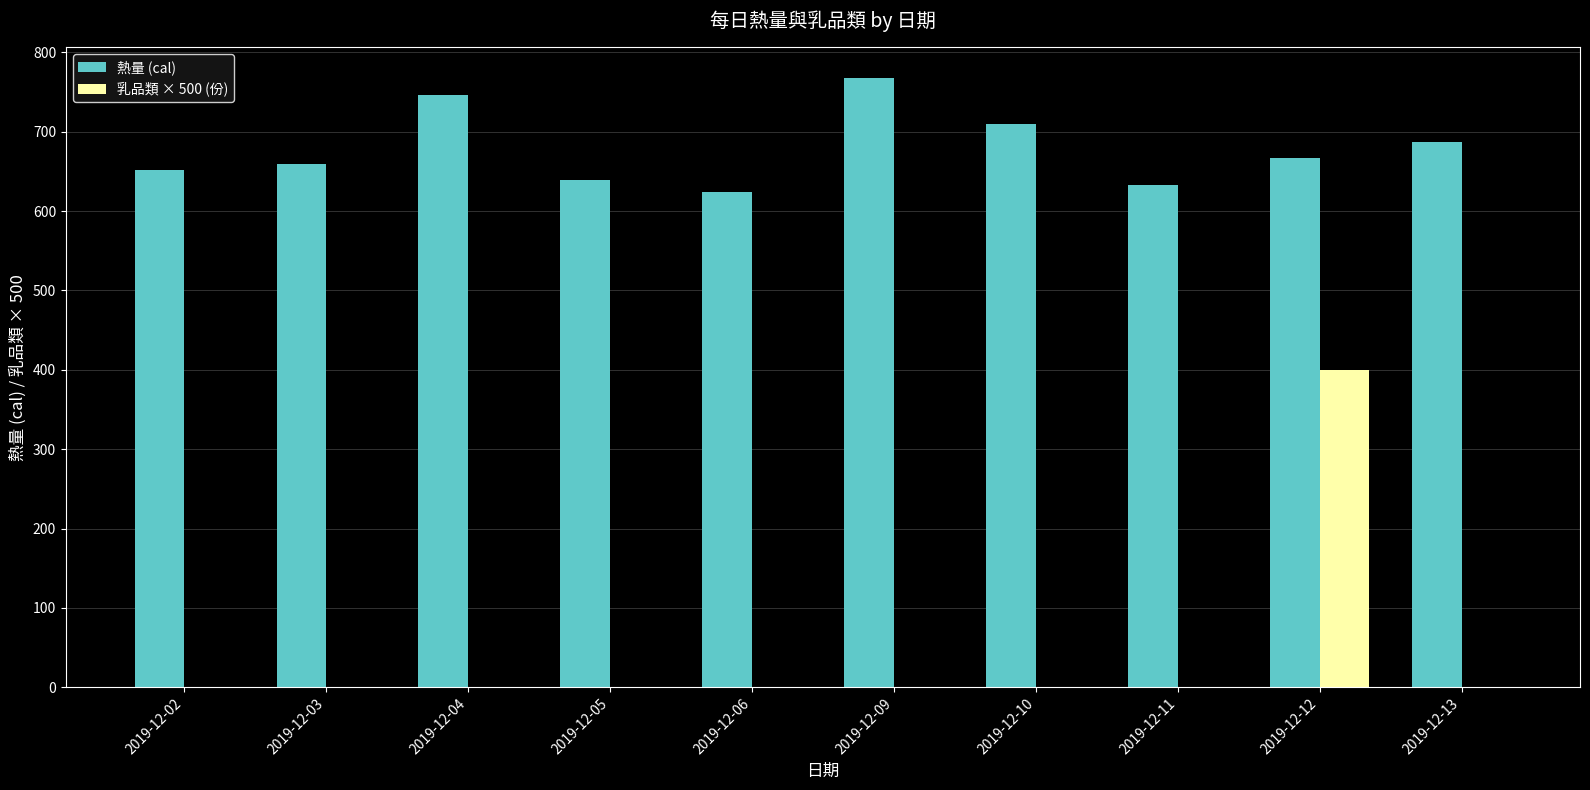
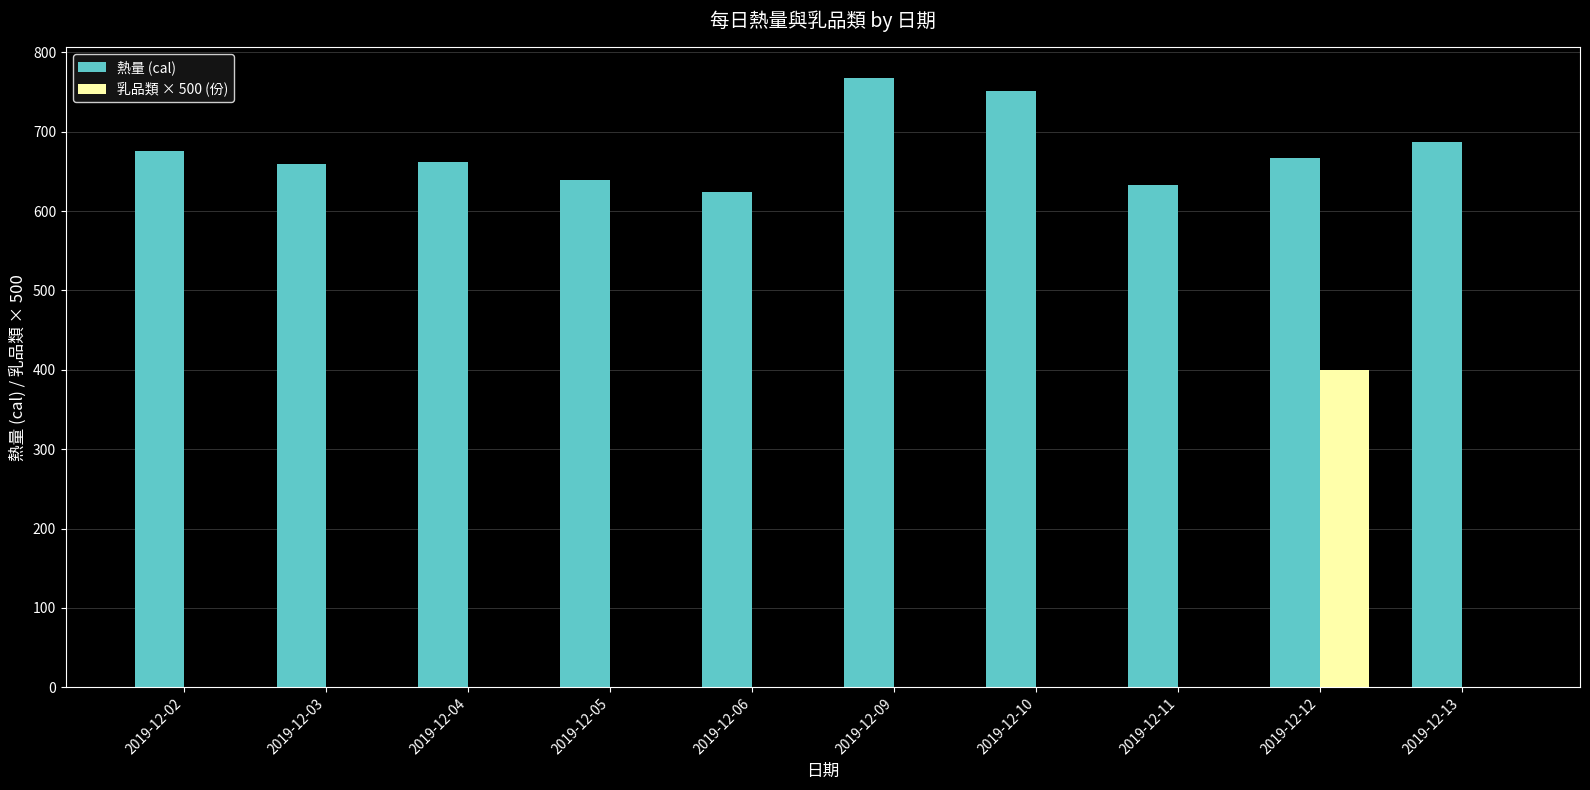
  {
    "熱量 (cal)": {
-     "2019-12-02": 650,
+     "2019-12-02": 680,
      "2019-12-03": 660,
-     "2019-12-04": 750,
+     "2019-12-04": 660,
      "2019-12-05": 640,
      "2019-12-06": 620,
      "2019-12-09": 770,
-     "2019-12-10": 710,
+     "2019-12-10": 750,
      "2019-12-11": 630,
      "2019-12-12": 670,
      "2019-12-13": 690
    },
    "乳品類 × 500 (份)": {
      "2019-12-02": 0,
      "2019-12-03": 0,
      "2019-12-04": 0,
      "2019-12-05": 0,
      "2019-12-06": 0,
      "2019-12-09": 0,
      "2019-12-10": 0,
      "2019-12-11": 0,
      "2019-12-12": 400,
      "2019-12-13": 0
    }
  }
